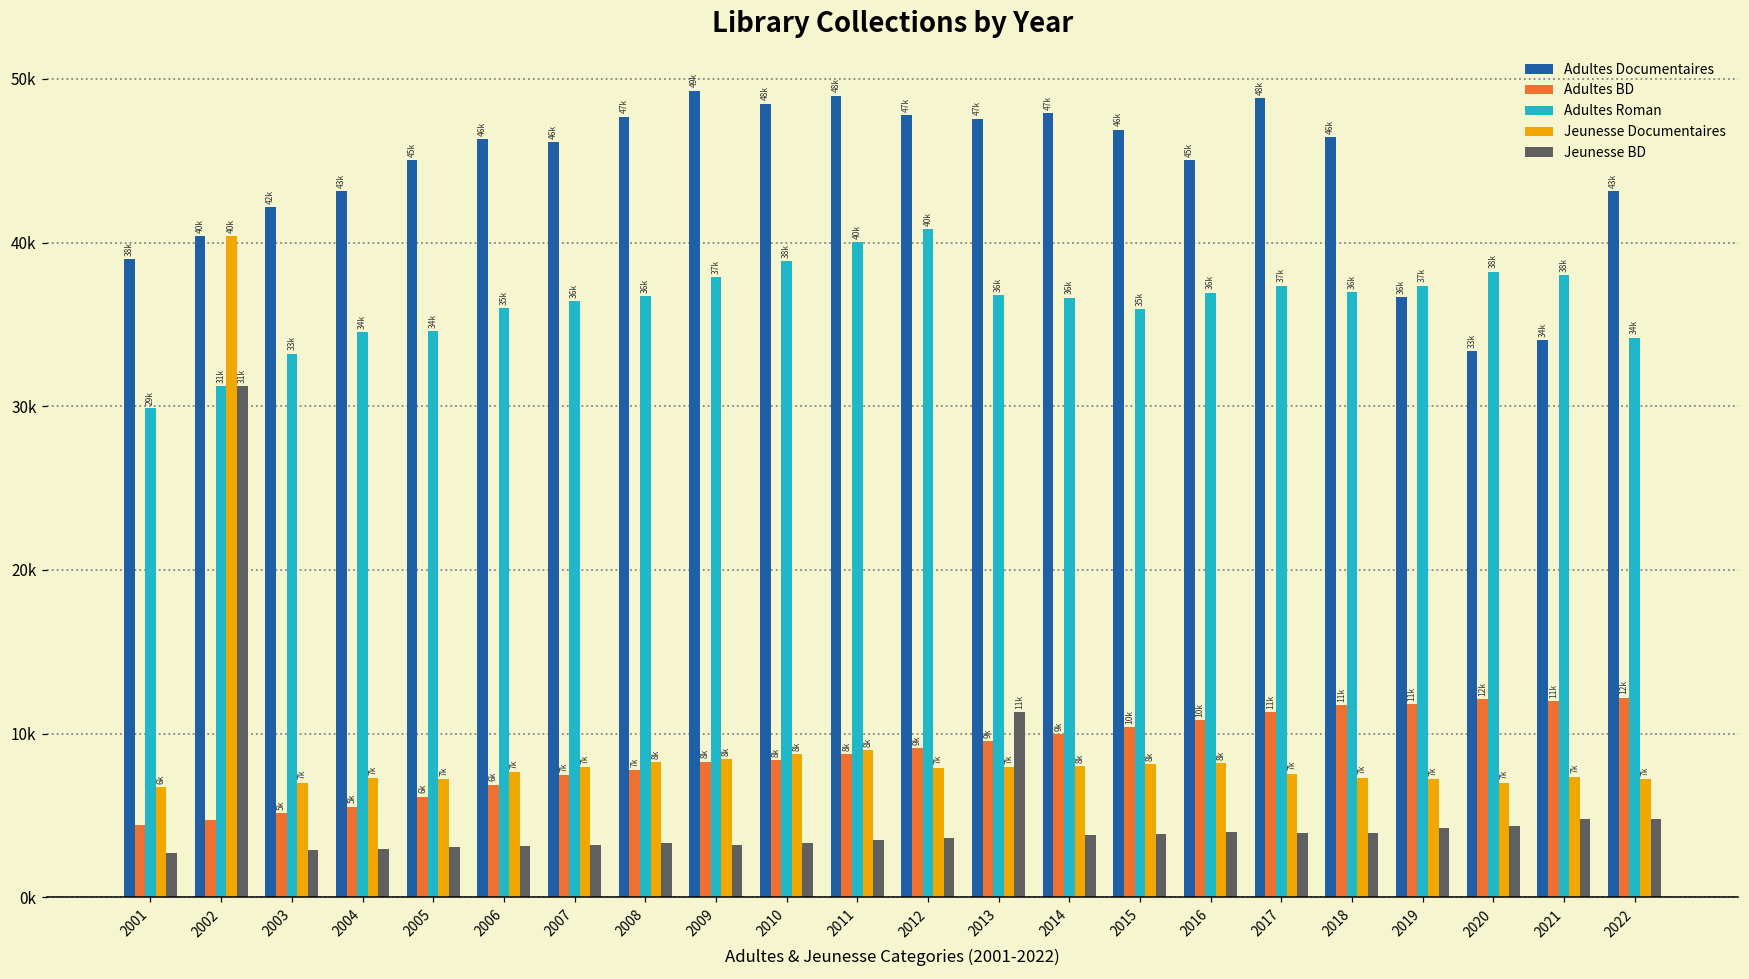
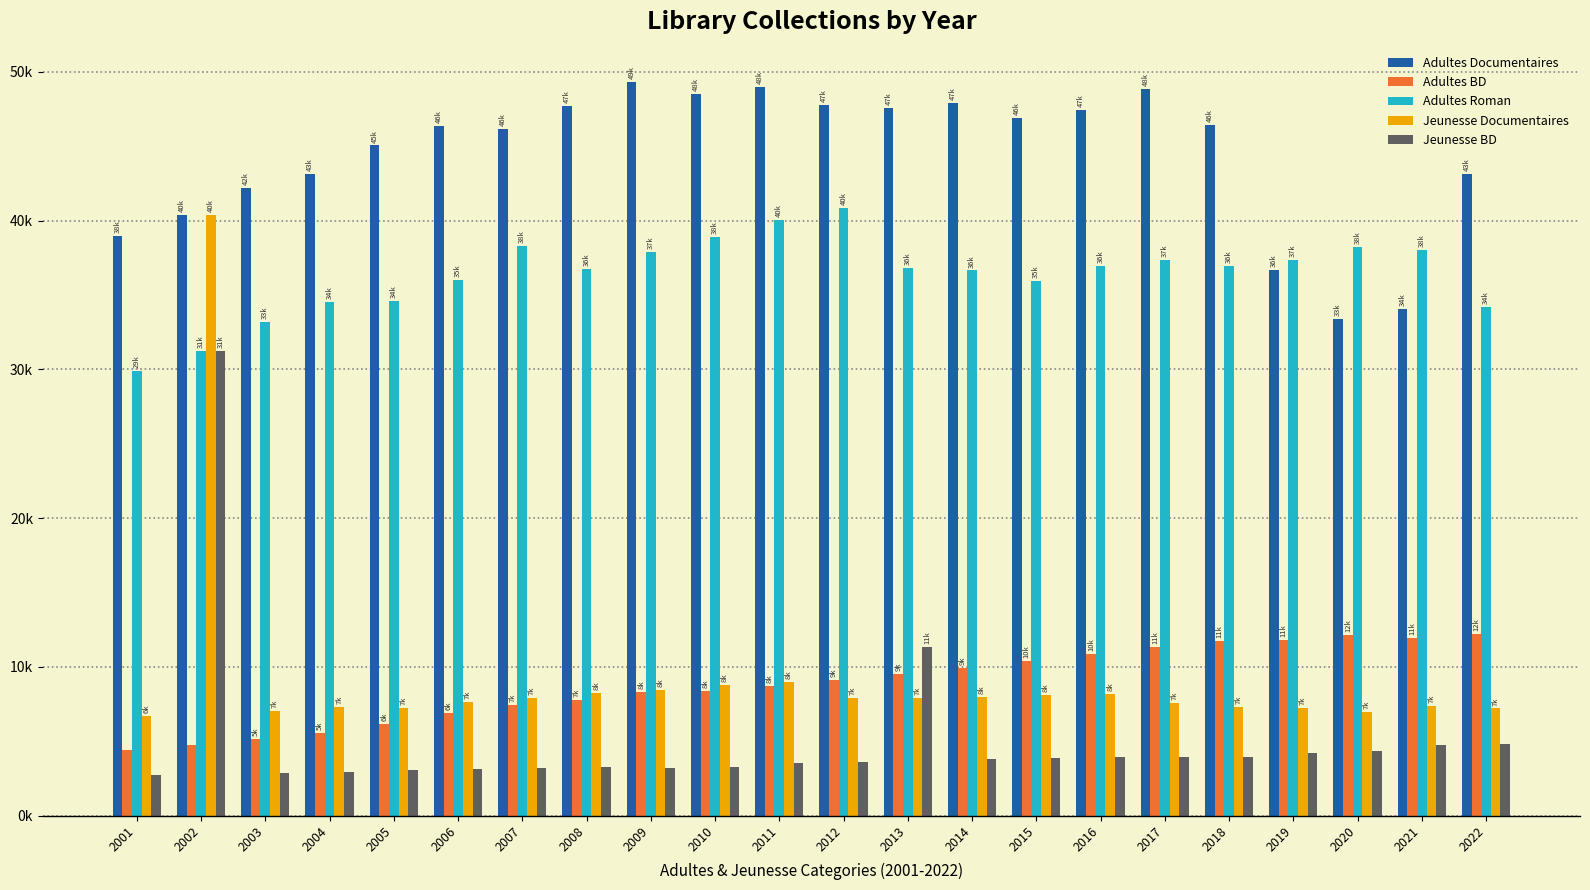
  {
    "Adultes Documentaires": {
      "2002": "40k",
      "2003": "42k",
      "2004": "43k",
      "2005": "45k",
      "2006": "46k",
      "2007": "46k",
      "2009": "49k",
      "2010": "48k",
-     "2016": "45k",
+     "2016": "47k",
      "2018": "46k",
      "2020": "33k",
      "2021": "34k",
      "2022": "43k"
    },
    "Adultes BD": {
      "2003": "5k",
      "2005": "6k",
      "2006": "7k",
      "2007": "7k",
      "2009": "8k",
      "2010": "8k",
      "2012": "9k",
      "2015": "10k",
      "2017": "11k",
      "2020": "12k",
      "2022": "12k"
    },
    "Adultes Roman": {
      "2002": "31k",
      "2003": "33k",
-     "2007": "36k",
+     "2007": "38k",
      "2011": "40k",
      "2017": "37k",
      "2019": "37k",
      "2020": "38k",
      "2021": "38k",
      "2022": "34k"
    },
    "Jeunesse Documentaires": {
      "2002": "40k",
      "2003": "7k",
      "2004": "7k",
      "2005": "7k",
      "2008": "8k",
      "2009": "8k",
      "2014": "8k",
      "2015": "8k",
      "2016": "8k",
      "2018": "7k",
      "2019": "7k",
      "2020": "7k",
      "2021": "7k",
      "2022": "7k"
    },
    "Jeunesse BD": {
      "2002": "31k",
      "2013": "11k"
    }
  }
